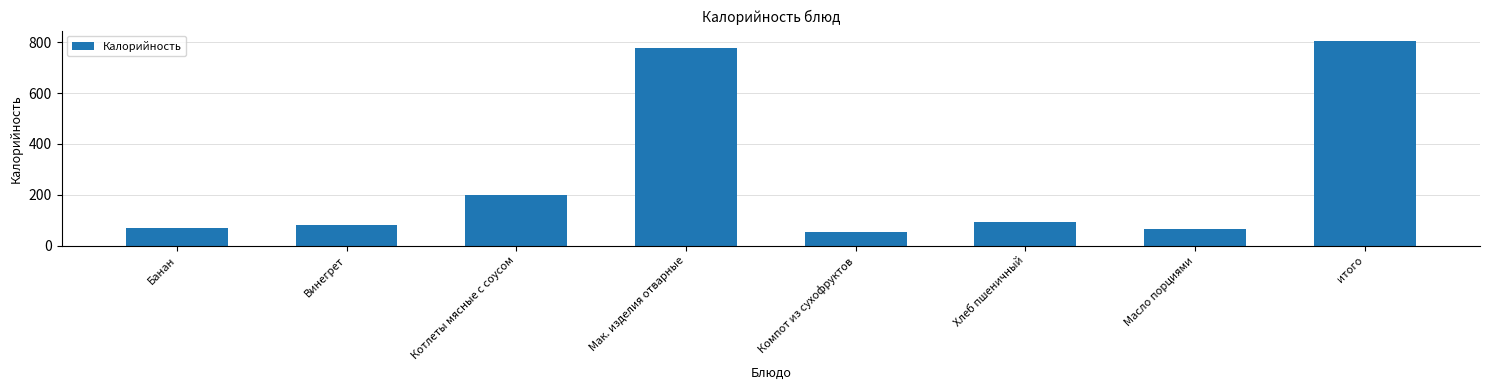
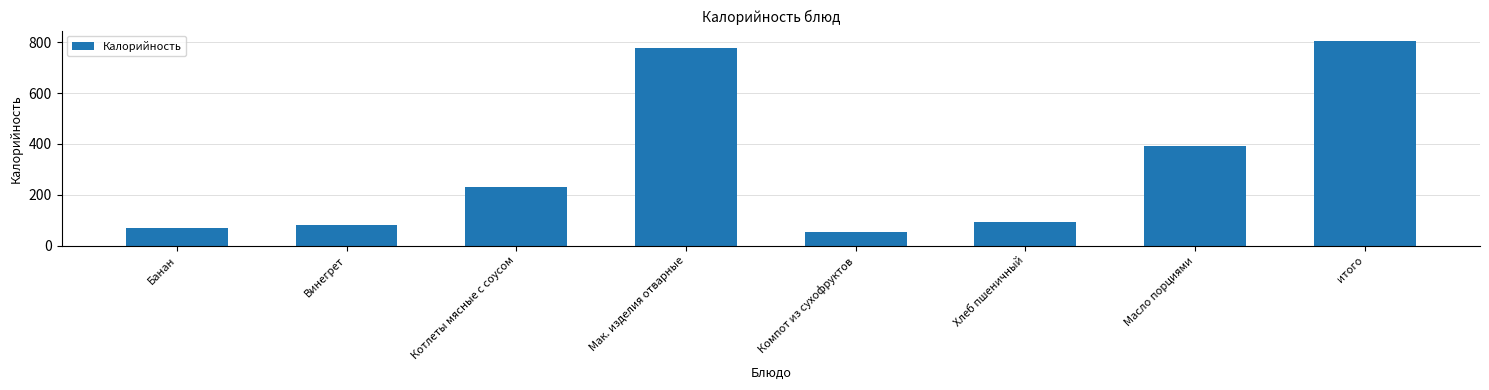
  {
    "Банан": 70,
    "Винегрет": 80,
-   "Котлеты мясные с соусом": 200,
+   "Котлеты мясные с соусом": 230,
    "Мак. изделия отварные": 780,
    "Компот из сухофруктов": 50,
    "Хлеб пшеничный": 90,
-   "Масло порциями": 70,
+   "Масло порциями": 390,
    "итого": 810
  }
